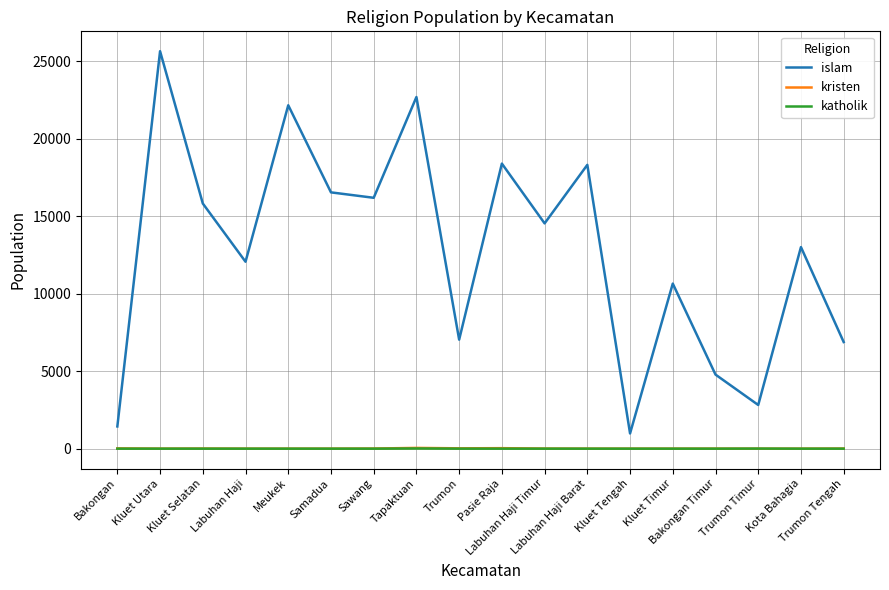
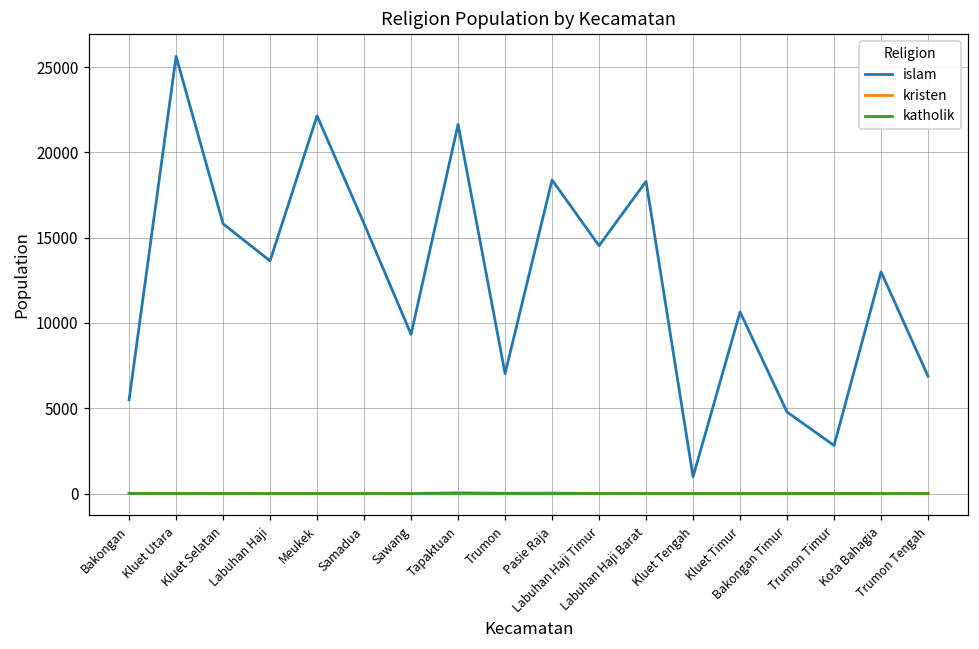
  {
    "islam": {
-     "Bakongan": 1400,
+     "Bakongan": 5500,
      "Kluet Utara": 25600,
      "Kluet Selatan": 15800,
-     "Labuhan Haji": 12100,
+     "Labuhan Haji": 13600,
      "Meukek": 22100,
-     "Samadua": 16500,
-     "Sawang": 16200,
-     "Tapaktuan": 22700,
+     "Samadua": 15800,
+     "Sawang": 9300,
+     "Tapaktuan": 21600,
      "Trumon": 7000,
      "Pasie Raja": 18400,
      "Labuhan Haji Timur": 14500,
      "Labuhan Haji Barat": 18300,
      "Kluet Tengah": 1000,
      "Kluet Timur": 10600,
      "Bakongan Timur": 4800,
      "Trumon Timur": 2800,
      "Kota Bahagia": 13000,
      "Trumon Tengah": 6900
    }
  }
